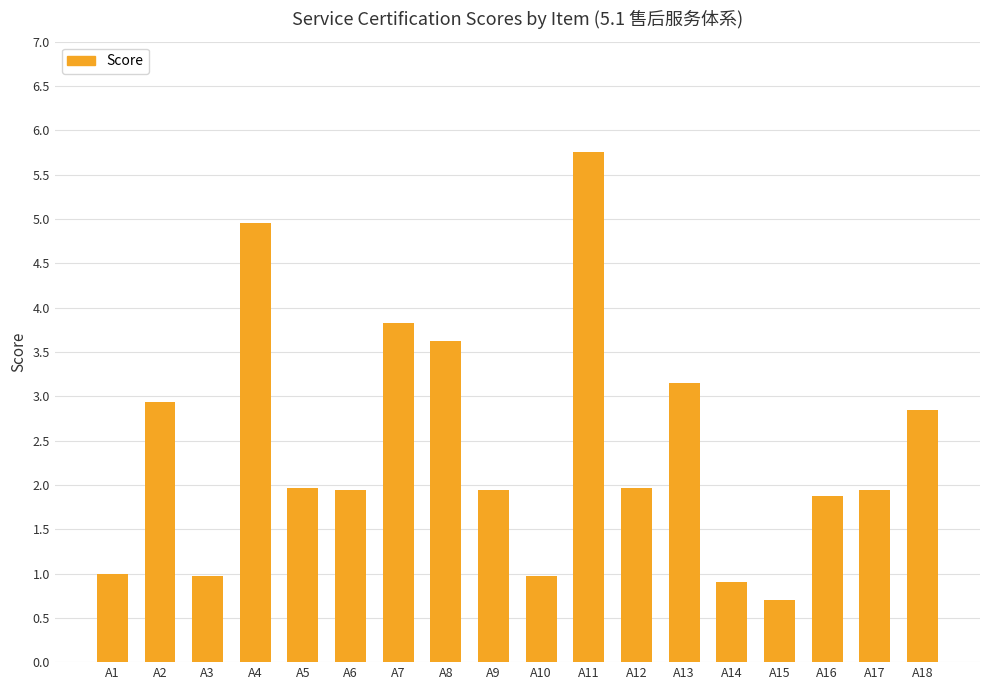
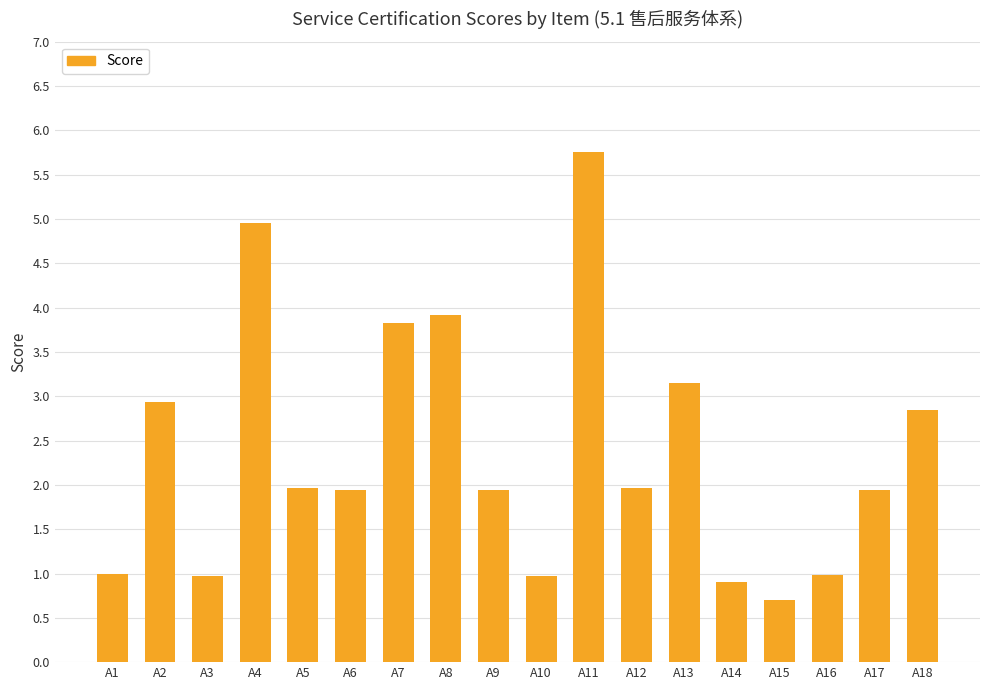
  {
    "A1": 1.0,
    "A2": 2.9,
    "A3": 1.0,
    "A4": 5.0,
    "A5": 2.0,
    "A6": 1.9,
    "A7": 3.8,
-   "A8": 3.6,
+   "A8": 3.9,
    "A9": 1.9,
    "A10": 1.0,
    "A11": 5.8,
    "A12": 2.0,
    "A13": 3.2,
    "A14": 0.9,
    "A15": 0.7,
-   "A16": 1.9,
+   "A16": 1.0,
    "A17": 1.9,
    "A18": 2.9
  }
